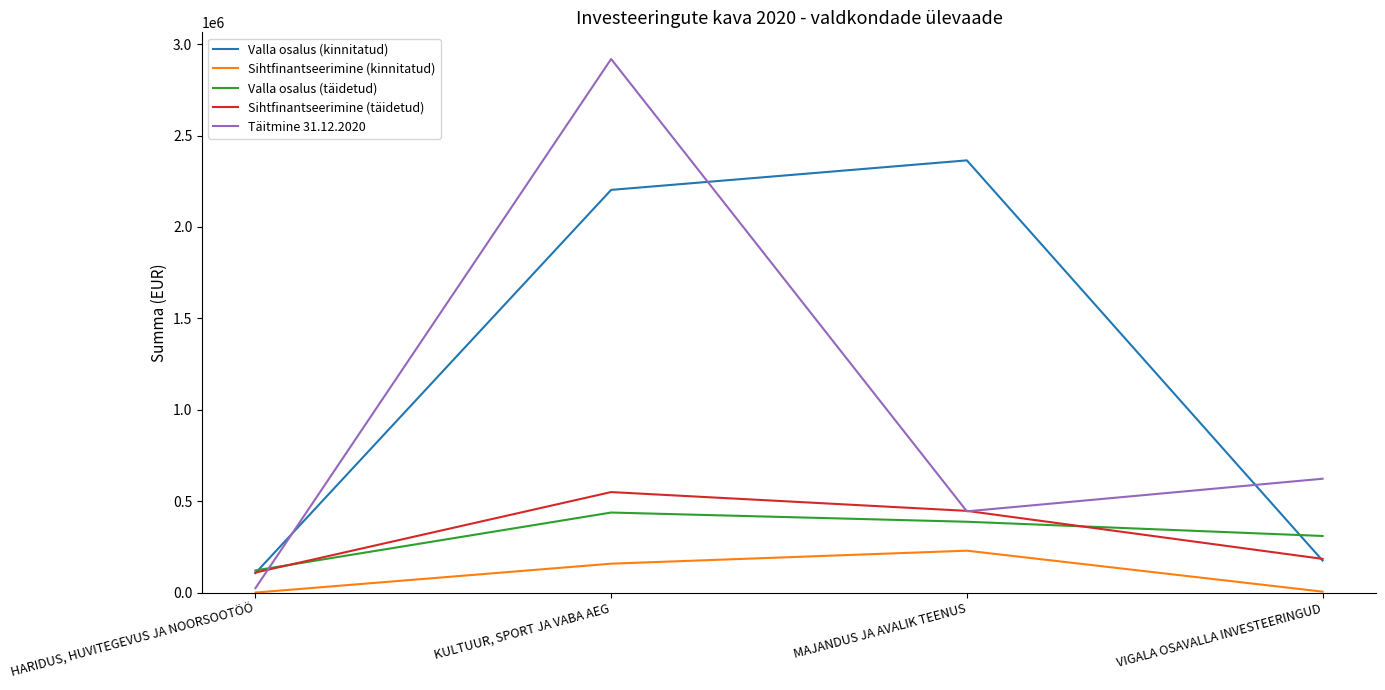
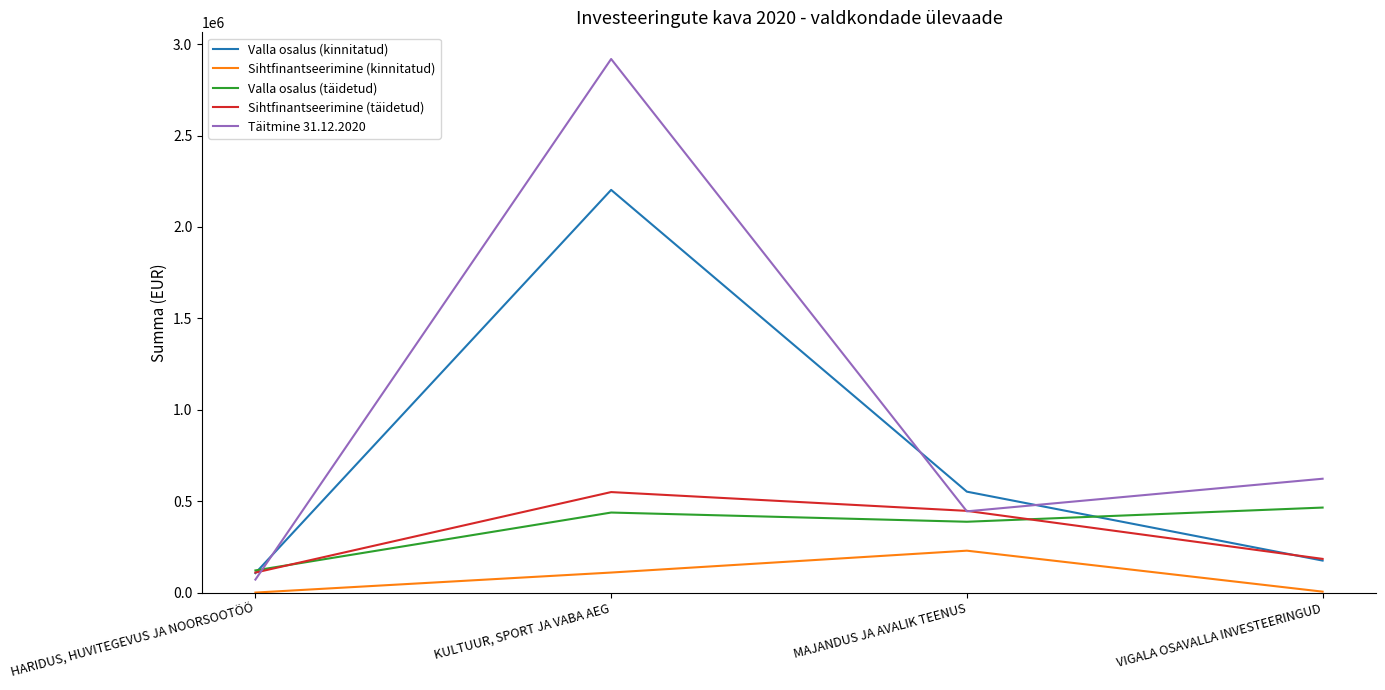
  {
    "Valla osalus (kinnitatud)": {
      "KULTUUR, SPORT JA VABA AEG": 2200000,
-     "MAJANDUS JA AVALIK TEENUS": 2360000
+     "MAJANDUS JA AVALIK TEENUS": 550000
    },
    "Sihtfinantseerimine (kinnitatud)": {
      "HARIDUS, HUVITEGEVUS JA NOORSOOTÖÖ": 0,
-     "KULTUUR, SPORT JA VABA AEG": 160000,
+     "KULTUUR, SPORT JA VABA AEG": 110000,
      "MAJANDUS JA AVALIK TEENUS": 230000,
      "VIGALA OSAVALLA INVESTEERINGUD": 10000
    },
    "Valla osalus (täidetud)": {
      "KULTUUR, SPORT JA VABA AEG": 440000,
      "MAJANDUS JA AVALIK TEENUS": 390000,
-     "VIGALA OSAVALLA INVESTEERINGUD": 310000
+     "VIGALA OSAVALLA INVESTEERINGUD": 470000
    },
    "Sihtfinantseerimine (täidetud)": {
      "KULTUUR, SPORT JA VABA AEG": 550000
    },
    "Täitmine 31.12.2020": {
-     "HARIDUS, HUVITEGEVUS JA NOORSOOTÖÖ": 20000,
+     "HARIDUS, HUVITEGEVUS JA NOORSOOTÖÖ": 70000,
      "KULTUUR, SPORT JA VABA AEG": 2920000,
      "VIGALA OSAVALLA INVESTEERINGUD": 620000
    }
  }
